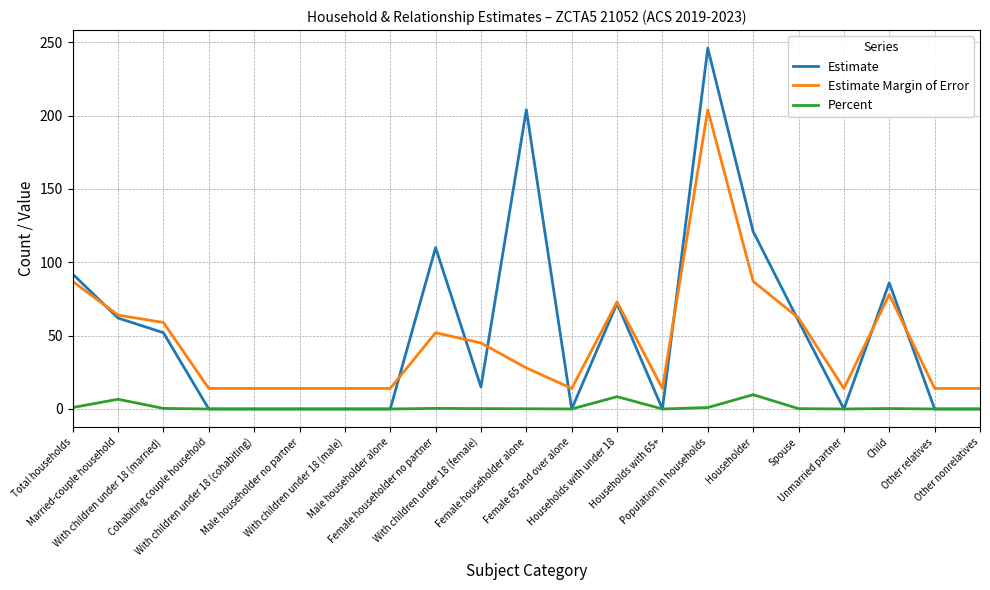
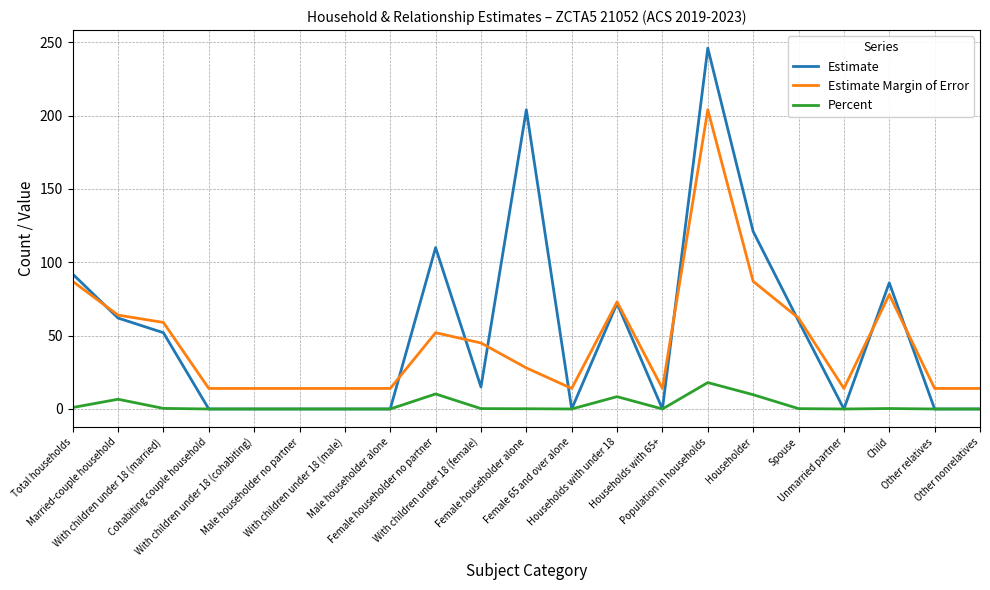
  {
    "Estimate": {
      "Total households": 92,
      "Married-couple household": 62,
      "With children under 18 (married)": 52,
      "Female householder no partner": 110,
      "With children under 18 (female)": 15,
      "Female householder alone": 204,
      "Population in households": 246,
      "Householder": 121,
      "Spouse": 60,
      "Child": 86
    },
    "Estimate Margin of Error": {
      "Total households": 87,
      "Married-couple household": 64,
      "With children under 18 (married)": 59,
      "Cohabiting couple household": 14,
      "With children under 18 (cohabiting)": 14,
      "Male householder no partner": 14,
      "With children under 18 (male)": 14,
      "Male householder alone": 14,
      "Female householder no partner": 52,
      "With children under 18 (female)": 45,
      "Female householder alone": 28,
      "Female 65 and over alone": 14,
      "Households with 65+": 14,
      "Population in households": 204,
      "Householder": 87,
      "Spouse": 62,
      "Unmarried partner": 14,
      "Child": 78,
      "Other relatives": 14,
      "Other nonrelatives": 14
    },
    "Percent": {
      "Total households": 1,
      "Married-couple household": 7,
      "With children under 18 (married)": 0,
-     "Female householder no partner": 0,
+     "Female householder no partner": 10,
      "With children under 18 (female)": 0,
      "Female householder alone": 0,
      "Households with under 18": 8,
-     "Population in households": 1,
+     "Population in households": 18,
      "Householder": 10,
      "Spouse": 0,
      "Child": 0
    }
  }
